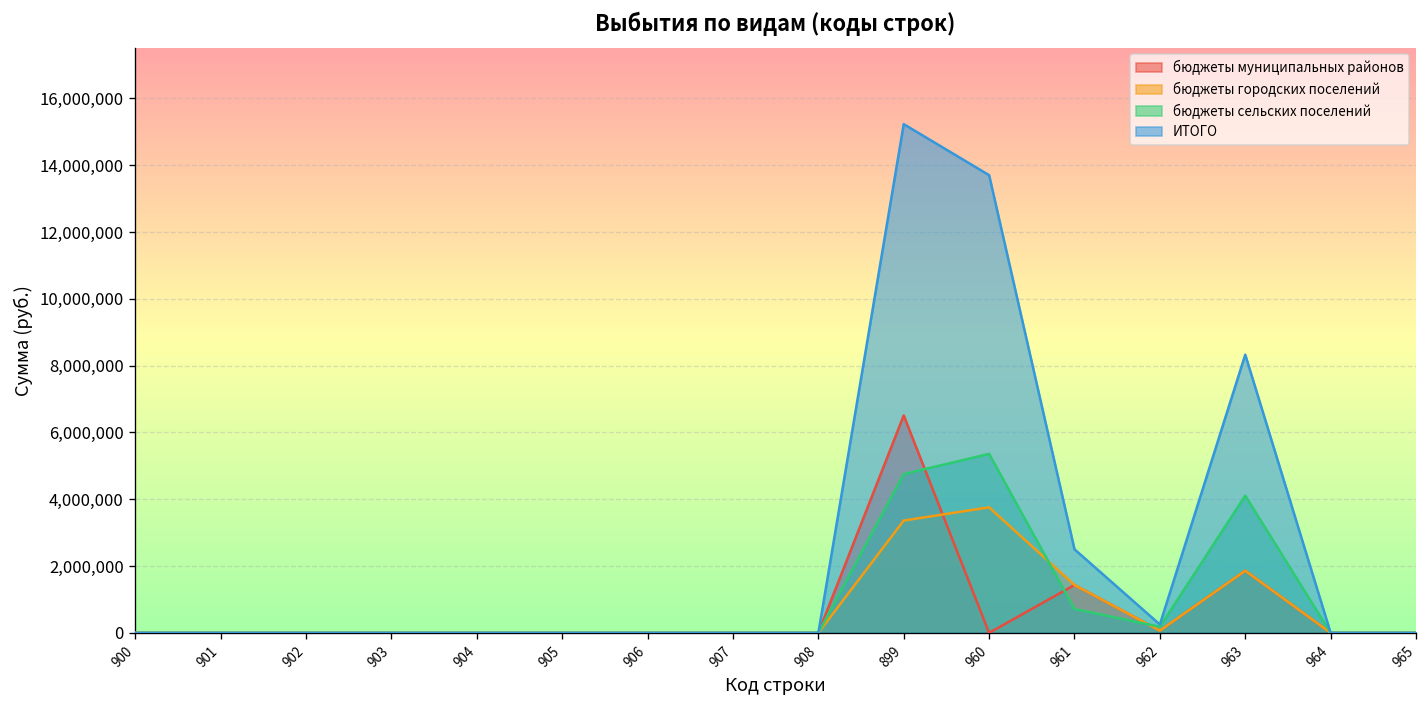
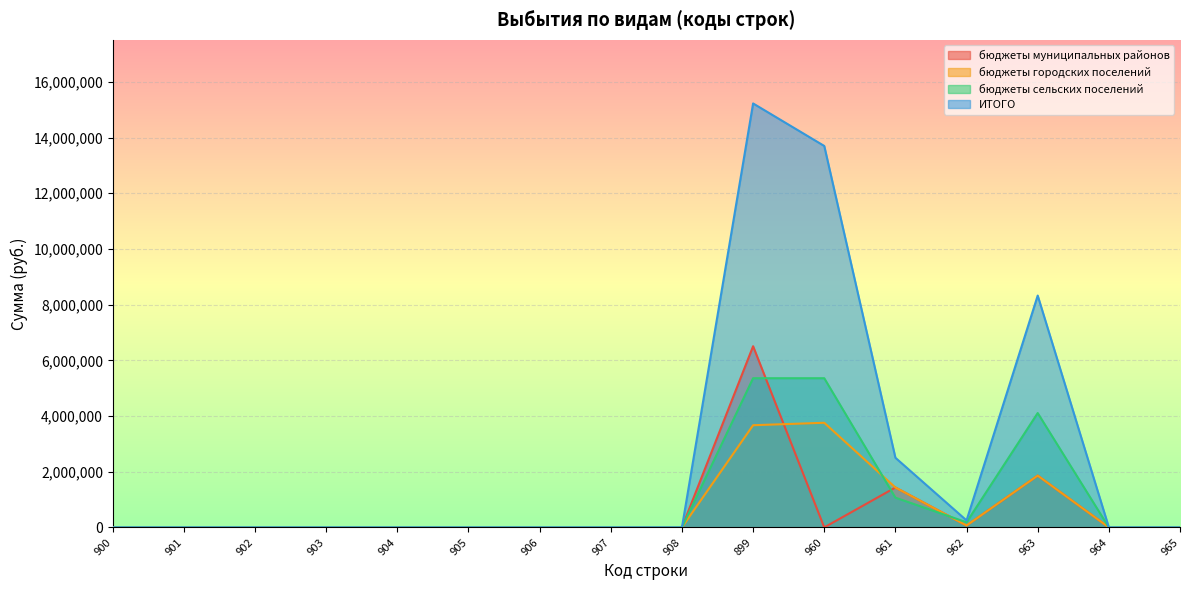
  {
    "бюджеты муниципальных районов": {
      "899": "6,500,000",
      "960": "0"
    },
    "бюджеты городских поселений": {
-     "899": "3,400,000",
+     "899": "3,700,000",
      "960": "3,800,000"
    },
    "бюджеты сельских поселений": {
-     "899": "4,800,000",
+     "899": "5,400,000",
      "960": "5,400,000",
-     "961": "700,000",
+     "961": "1,100,000",
      "963": "4,100,000"
    },
    "ИТОГО": {
      "899": "15,200,000",
      "960": "13,700,000",
      "961": "2,500,000",
      "963": "8,300,000"
    }
  }
